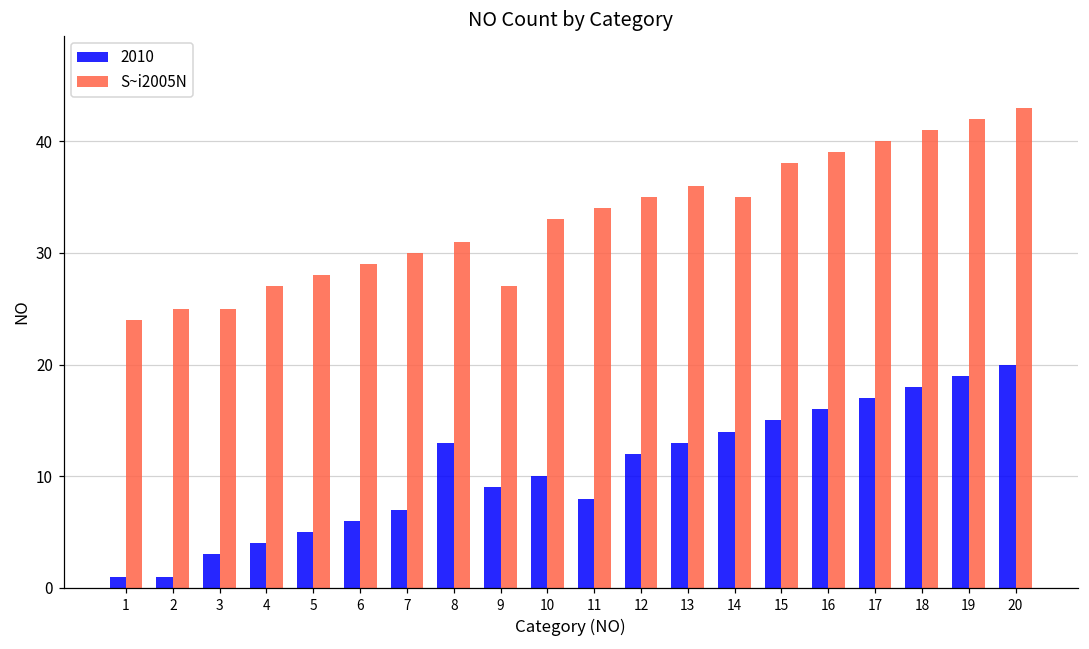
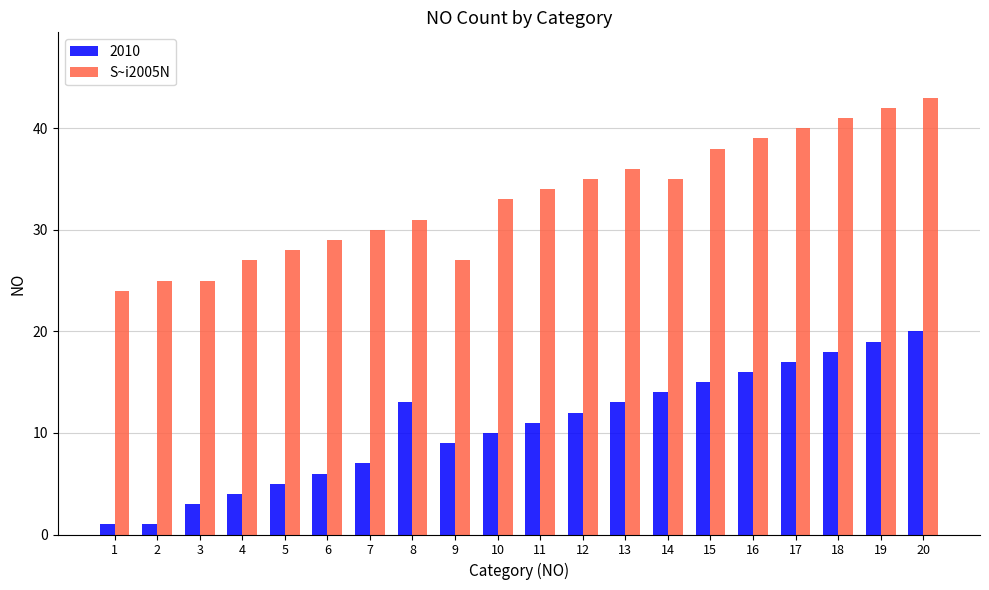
  {
    "2010": {
      "1": 1,
      "2": 1,
      "3": 3,
      "4": 4,
      "5": 5,
      "6": 6,
      "7": 7,
      "8": 13,
      "9": 9,
      "10": 10,
-     "11": 8,
+     "11": 11,
      "12": 12,
      "13": 13,
      "14": 14,
      "15": 15,
      "16": 16,
      "17": 17,
      "18": 18,
      "19": 19,
      "20": 20
    },
    "S~i2005N": {
      "1": 24,
      "2": 25,
      "3": 25,
      "4": 27,
      "5": 28,
      "6": 29,
      "7": 30,
      "8": 31,
      "9": 27,
      "10": 33,
      "11": 34,
      "12": 35,
      "13": 36,
      "14": 35,
      "15": 38,
      "16": 39,
      "17": 40,
      "18": 41,
      "19": 42,
      "20": 43
    }
  }
